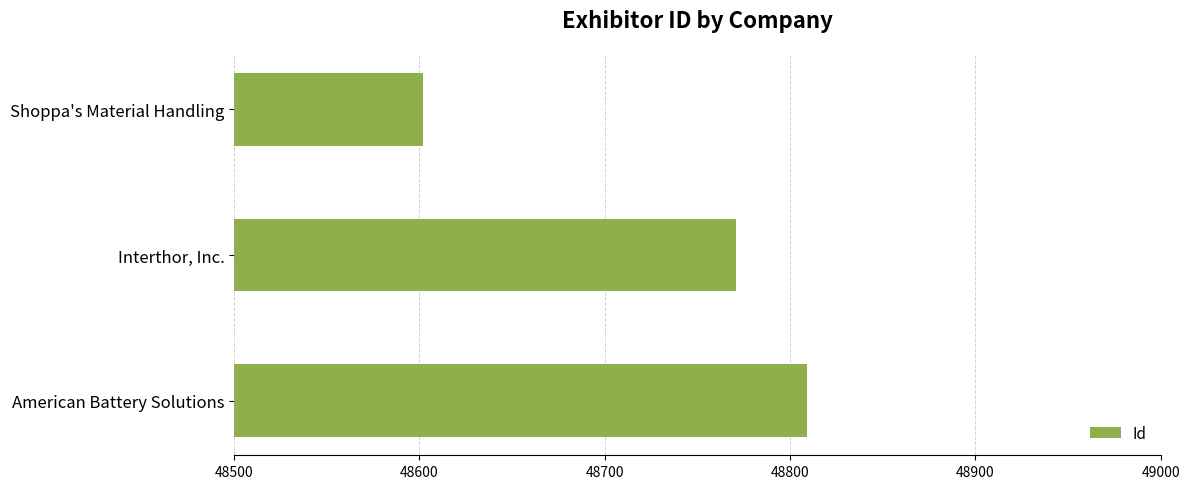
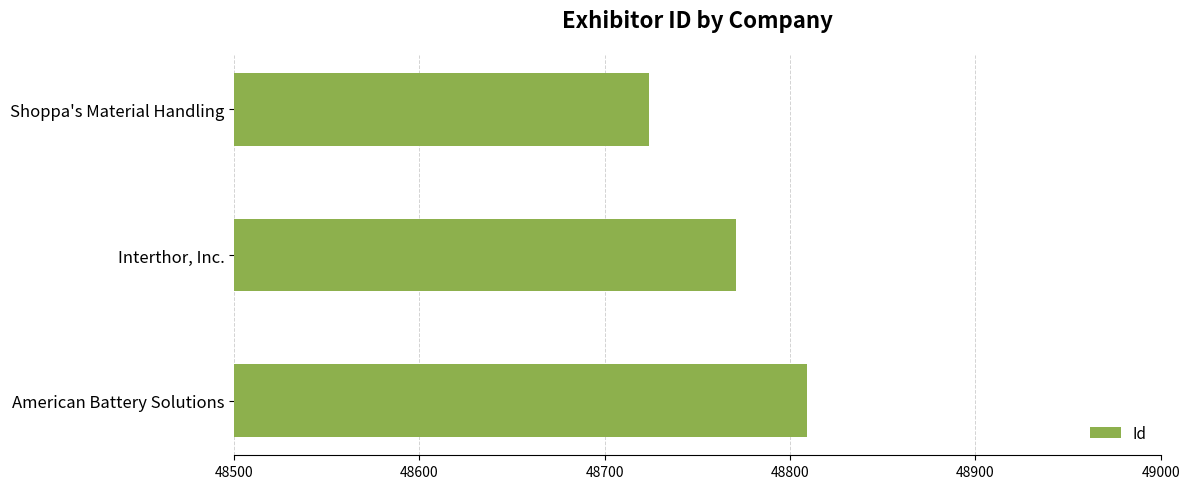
  {
-   "Shoppa's Material Handling": 48602,
+   "Shoppa's Material Handling": 48724,
    "Interthor, Inc.": 48771,
    "American Battery Solutions": 48809
  }
